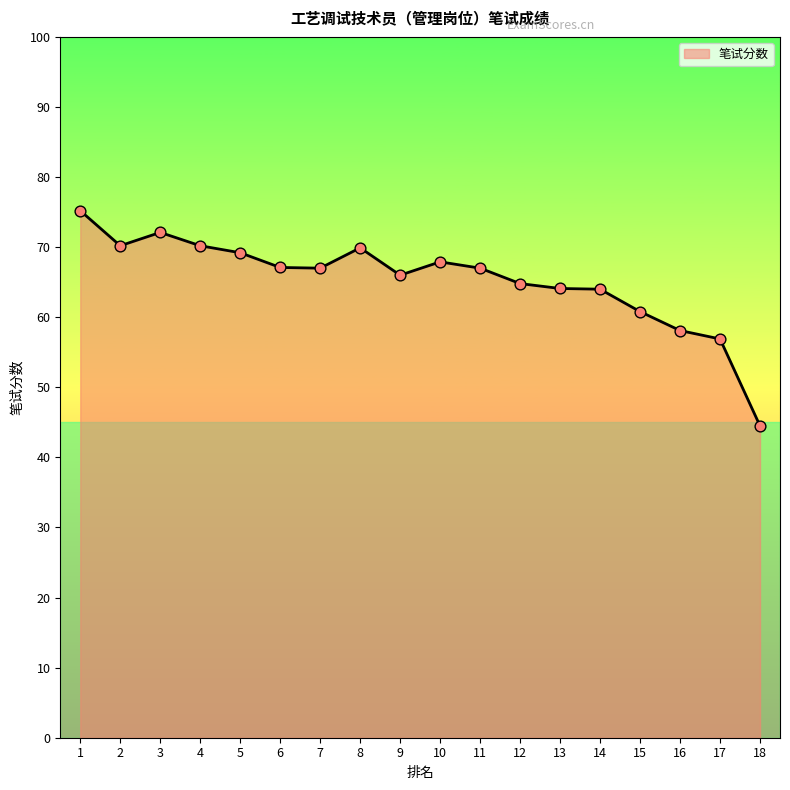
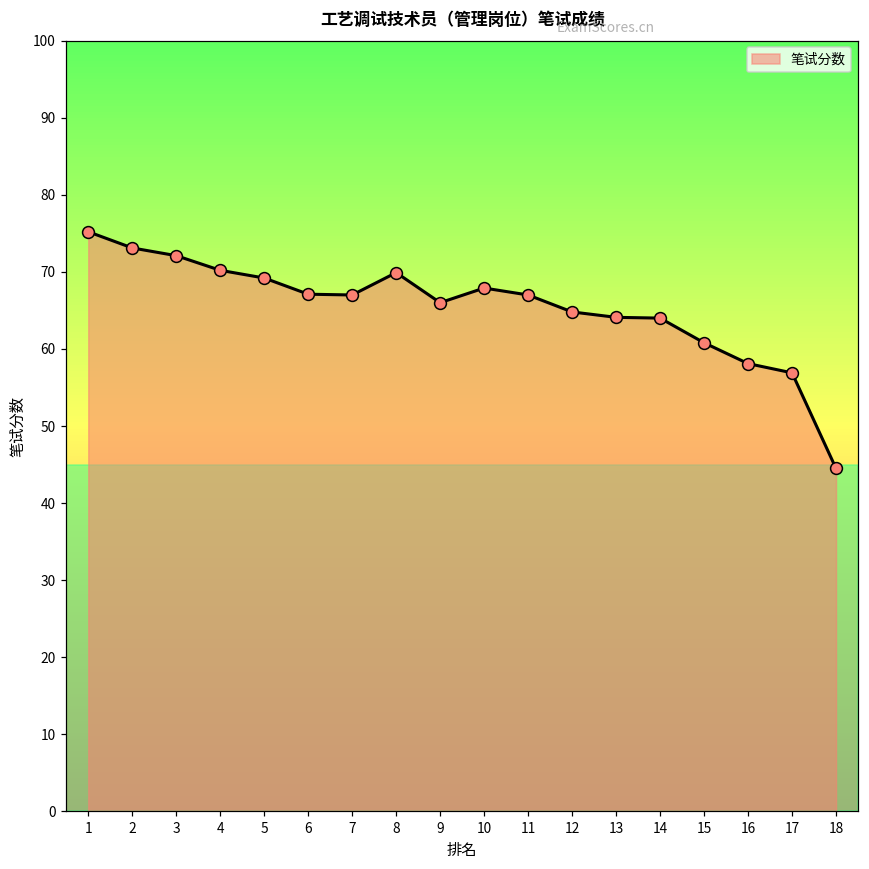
  {
    "1": 75,
-   "2": 70,
+   "2": 73,
    "3": 72,
    "4": 70,
    "5": 69,
    "6": 67,
    "7": 67,
    "8": 70,
    "9": 66,
    "10": 68,
    "11": 67,
    "12": 65,
    "13": 64,
    "14": 64,
    "15": 61,
    "16": 58,
    "17": 57
  }
